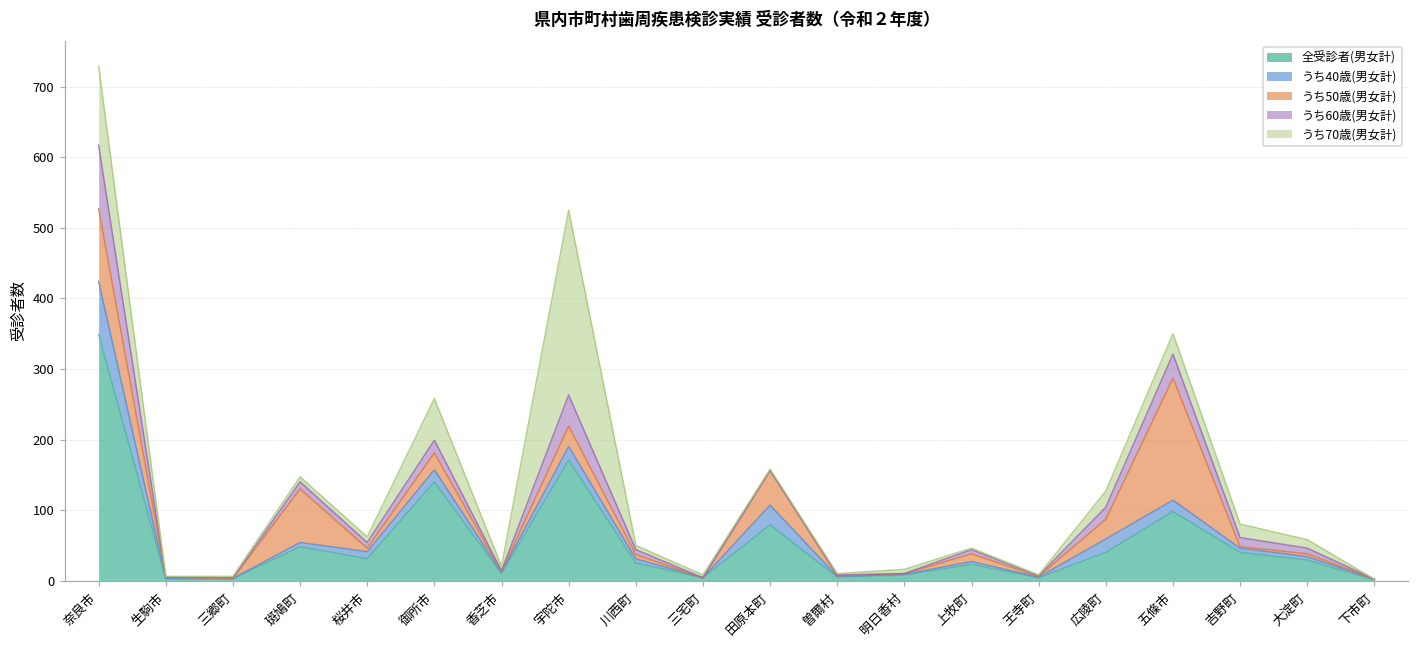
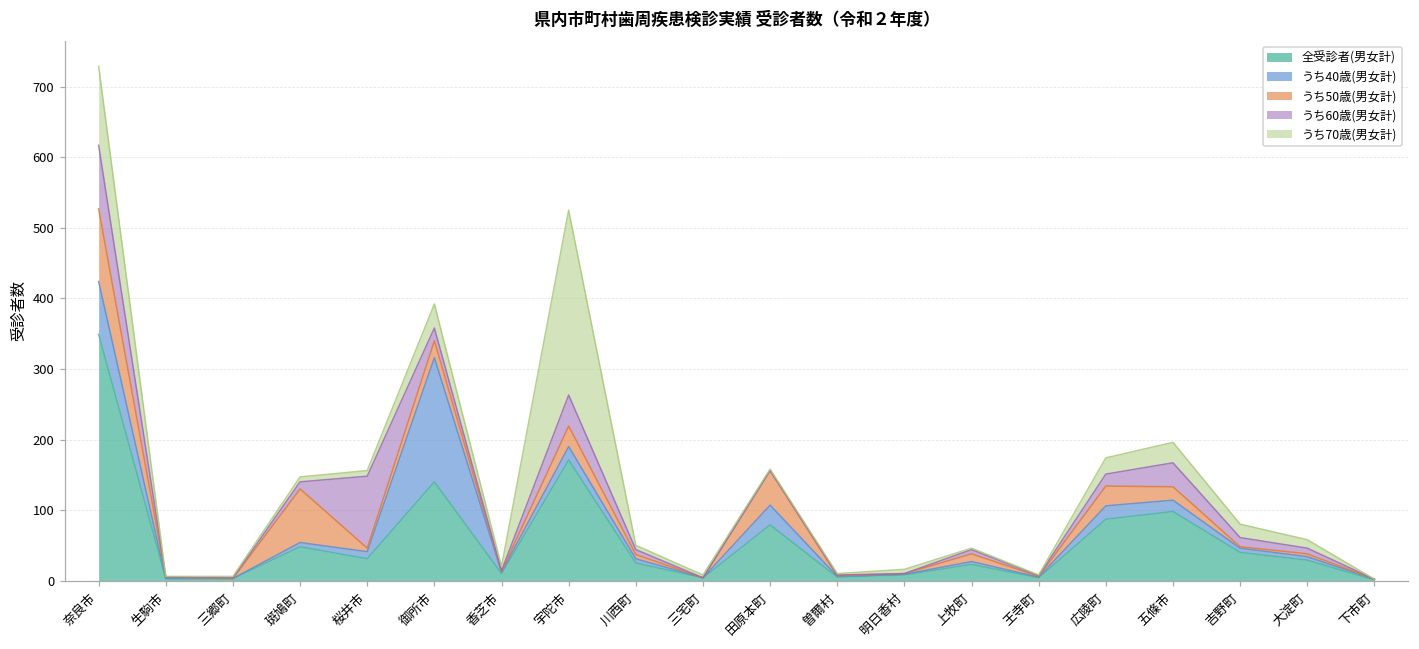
  {
    "全受診者(男女計)": {
      "奈良市": 350,
      "斑鳩町": 50,
      "桜井市": 30,
      "御所市": 140,
      "宇陀市": 170,
      "川西町": 30,
      "田原本町": 80,
      "上牧町": 20,
-     "広陵町": 40,
+     "広陵町": 90,
      "五條市": 100,
      "吉野町": 40,
      "大淀町": 30
    },
    "うち40歳(男女計)": {
      "奈良市": 80,
      "斑鳩町": 10,
      "桜井市": 10,
-     "御所市": 20,
+     "御所市": 180,
      "宇陀市": 20,
      "川西町": 10,
      "田原本町": 30,
      "上牧町": 0,
      "広陵町": 20,
      "五條市": 20
    },
    "うち50歳(男女計)": {
      "奈良市": 100,
      "斑鳩町": 80,
      "桜井市": 10,
      "御所市": 20,
      "宇陀市": 30,
      "川西町": 10,
      "上牧町": 10,
      "広陵町": 30,
-     "五條市": 170
+     "五條市": 20
    },
    "うち60歳(男女計)": {
      "奈良市": 90,
      "斑鳩町": 10,
-     "桜井市": 10,
+     "桜井市": 100,
      "御所市": 20,
      "宇陀市": 40,
      "川西町": 10,
      "広陵町": 20,
      "五條市": 30,
      "吉野町": 10,
      "大淀町": 10
    },
    "うち70歳(男女計)": {
      "奈良市": 110,
      "斑鳩町": 10,
      "桜井市": 10,
-     "御所市": 60,
+     "御所市": 30,
      "香芝市": 10,
      "宇陀市": 260,
      "川西町": 10,
      "三宅町": 0,
      "明日香村": 10,
      "広陵町": 20,
      "五條市": 30,
      "吉野町": 20,
      "大淀町": 10
    }
  }
